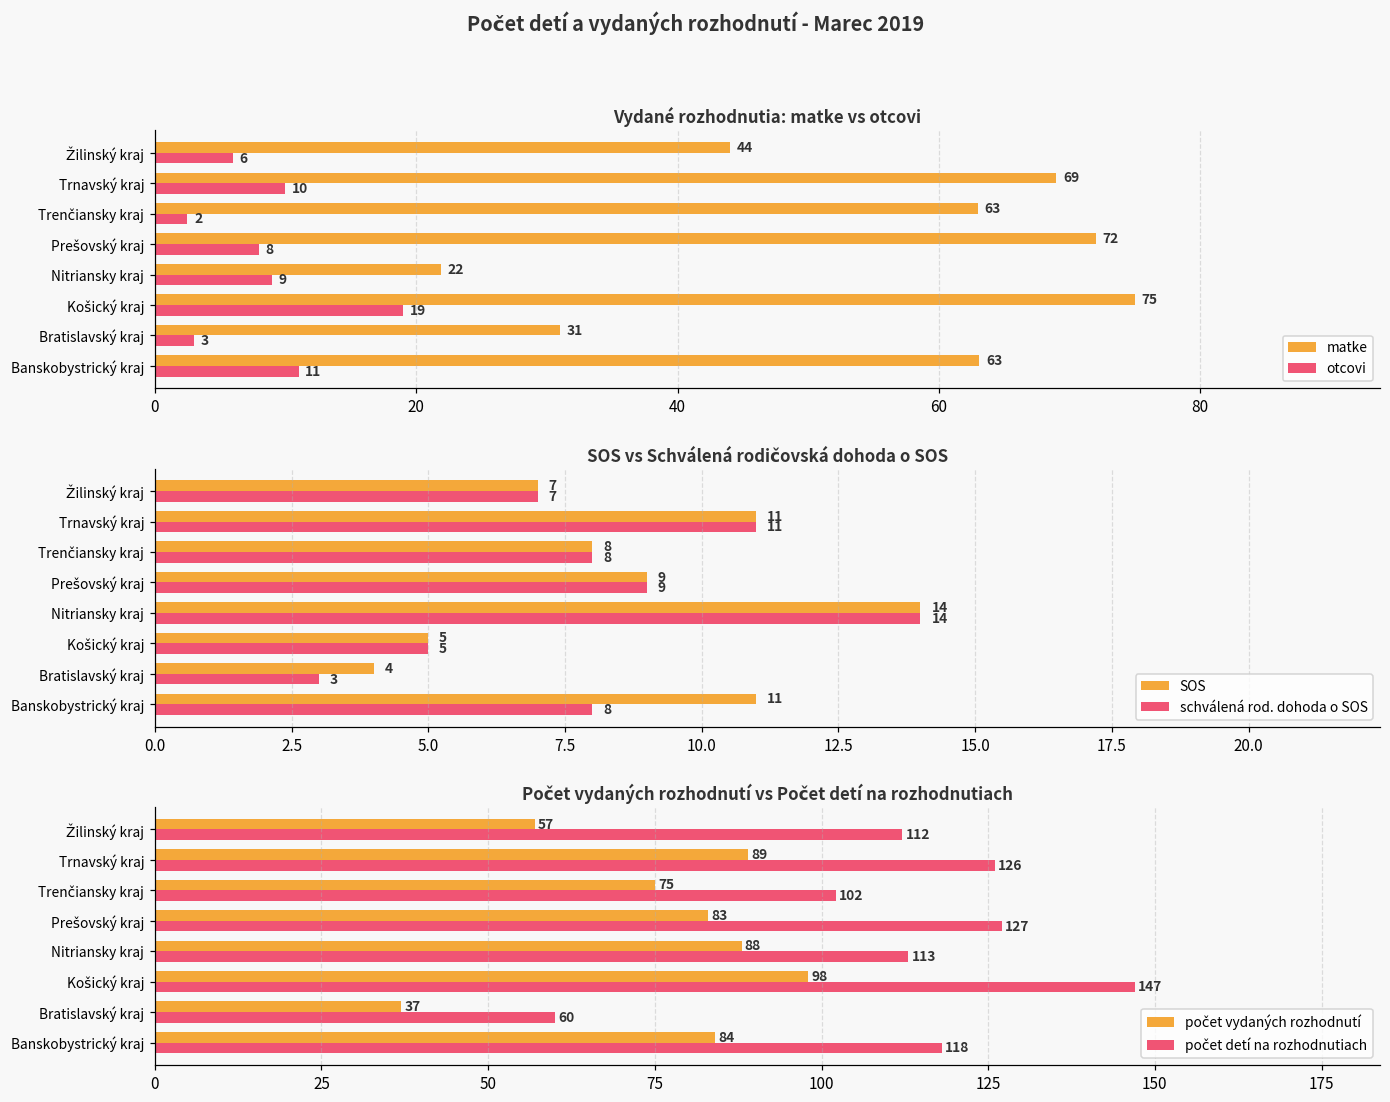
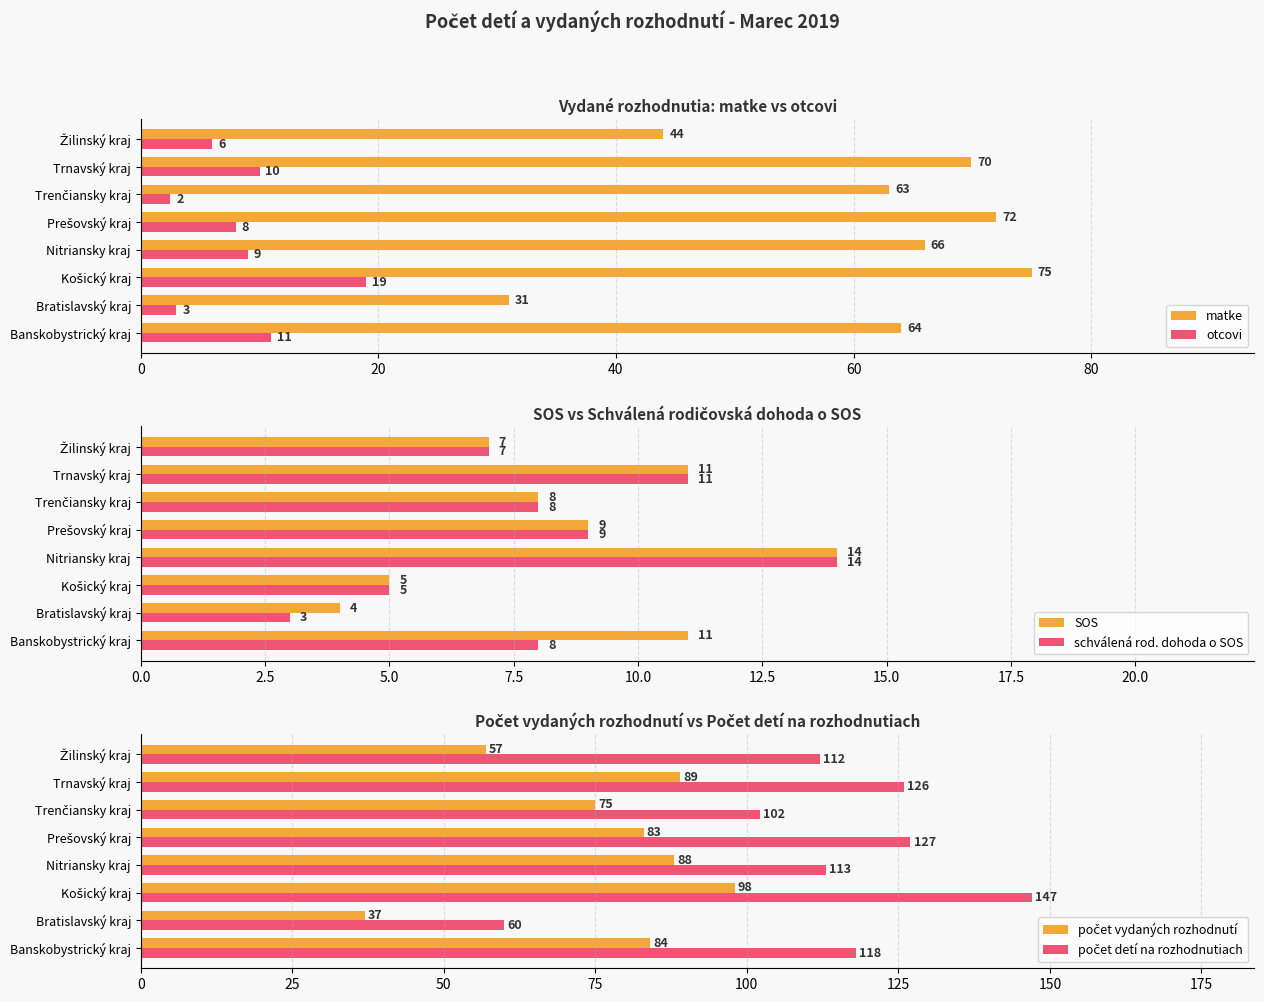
  {
    "Vydané rozhodnutia: matke vs otcovi": {
      "matke": {
        "Žilinský kraj": 44,
-       "Trnavský kraj": 69,
+       "Trnavský kraj": 70,
        "Trenčiansky kraj": 63,
        "Prešovský kraj": 72,
-       "Nitriansky kraj": 22,
+       "Nitriansky kraj": 66,
        "Košický kraj": 75,
        "Bratislavský kraj": 31,
-       "Banskobystrický kraj": 63
+       "Banskobystrický kraj": 64
      },
      "otcovi": {
        "Žilinský kraj": 6,
        "Trnavský kraj": 10,
        "Trenčiansky kraj": 2,
        "Prešovský kraj": 8,
        "Nitriansky kraj": 9,
        "Košický kraj": 19,
        "Bratislavský kraj": 3,
        "Banskobystrický kraj": 11
      }
    },
    "SOS vs Schválená rodičovská dohoda o SOS": {
      "SOS": {
        "Bratislavský kraj": 4,
        "Banskobystrický kraj": 11
      },
      "schválená rod. dohoda o SOS": {
        "Bratislavský kraj": 3,
        "Banskobystrický kraj": 8
      }
    },
    "Počet vydaných rozhodnutí vs Počet detí na rozhodnutiach": {
      "počet vydaných rozhodnutí": {
        "Žilinský kraj": 57,
        "Trnavský kraj": 89,
        "Trenčiansky kraj": 75,
        "Prešovský kraj": 83,
        "Nitriansky kraj": 88,
        "Košický kraj": 98,
        "Bratislavský kraj": 37,
        "Banskobystrický kraj": 84
      },
      "počet detí na rozhodnutiach": {
        "Žilinský kraj": 112,
        "Trnavský kraj": 126,
        "Trenčiansky kraj": 102,
        "Prešovský kraj": 127,
        "Nitriansky kraj": 113,
        "Košický kraj": 147,
        "Bratislavský kraj": 60,
        "Banskobystrický kraj": 118
      }
    }
  }
